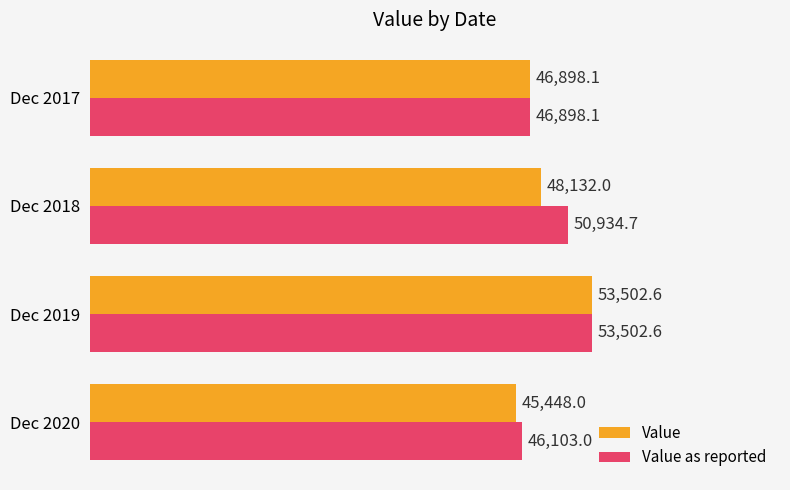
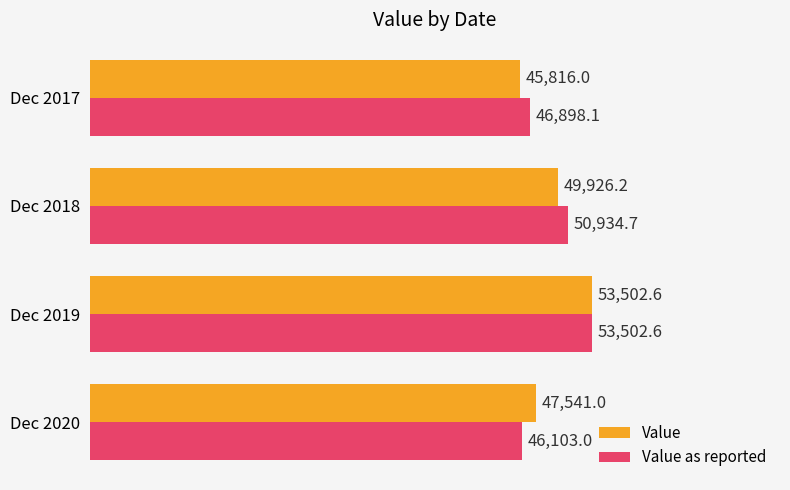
  {
    "Value": {
-     "Dec 2017": "46,898.1",
-     "Dec 2018": "48,132.0",
+     "Dec 2017": "45,816.0",
+     "Dec 2018": "49,926.2",
      "Dec 2019": "53,502.6",
-     "Dec 2020": "45,448.0"
+     "Dec 2020": "47,541.0"
    },
    "Value as reported": {
      "Dec 2017": "46,898.1",
      "Dec 2018": "50,934.7",
      "Dec 2019": "53,502.6",
      "Dec 2020": "46,103.0"
    }
  }
